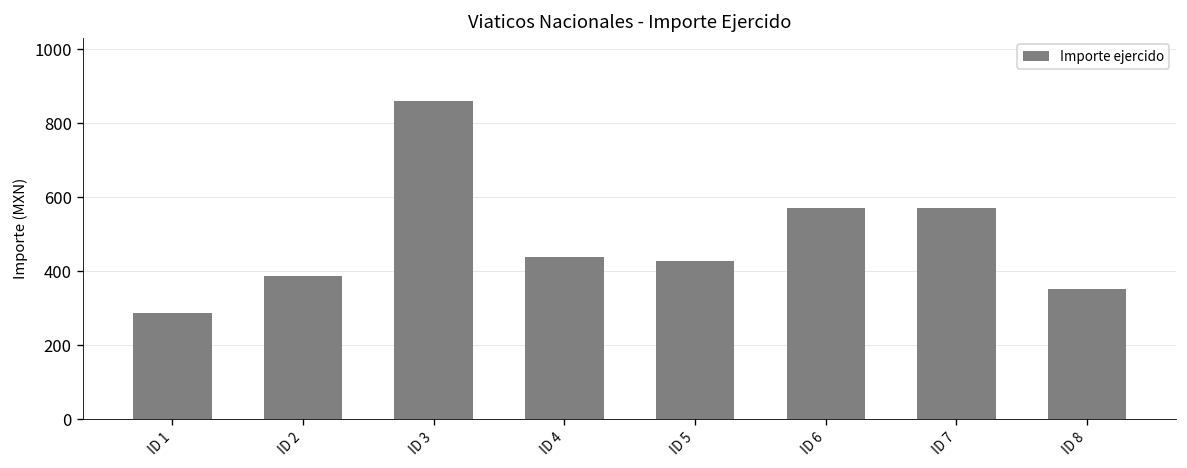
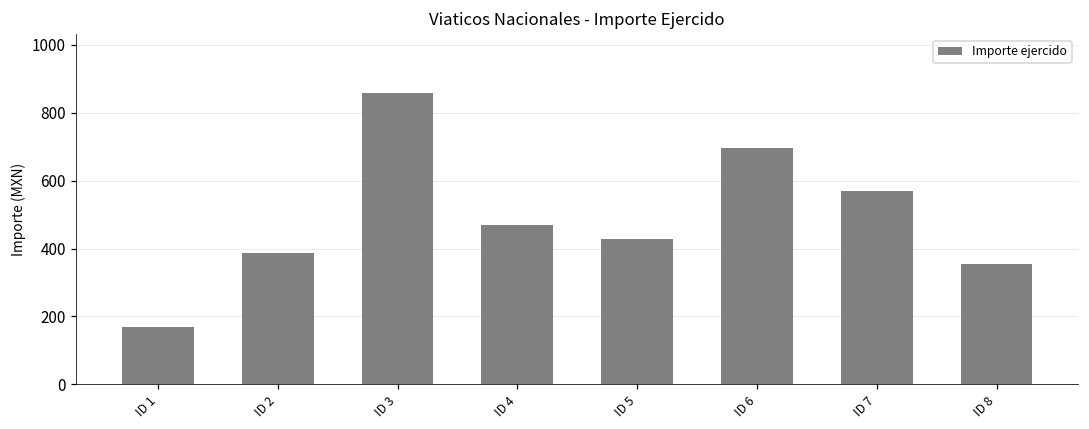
  {
-   "ID 1": 290,
+   "ID 1": 170,
    "ID 2": 390,
    "ID 3": 860,
-   "ID 4": 440,
+   "ID 4": 470,
    "ID 5": 430,
-   "ID 6": 570,
+   "ID 6": 700,
    "ID 7": 570,
    "ID 8": 350
  }
